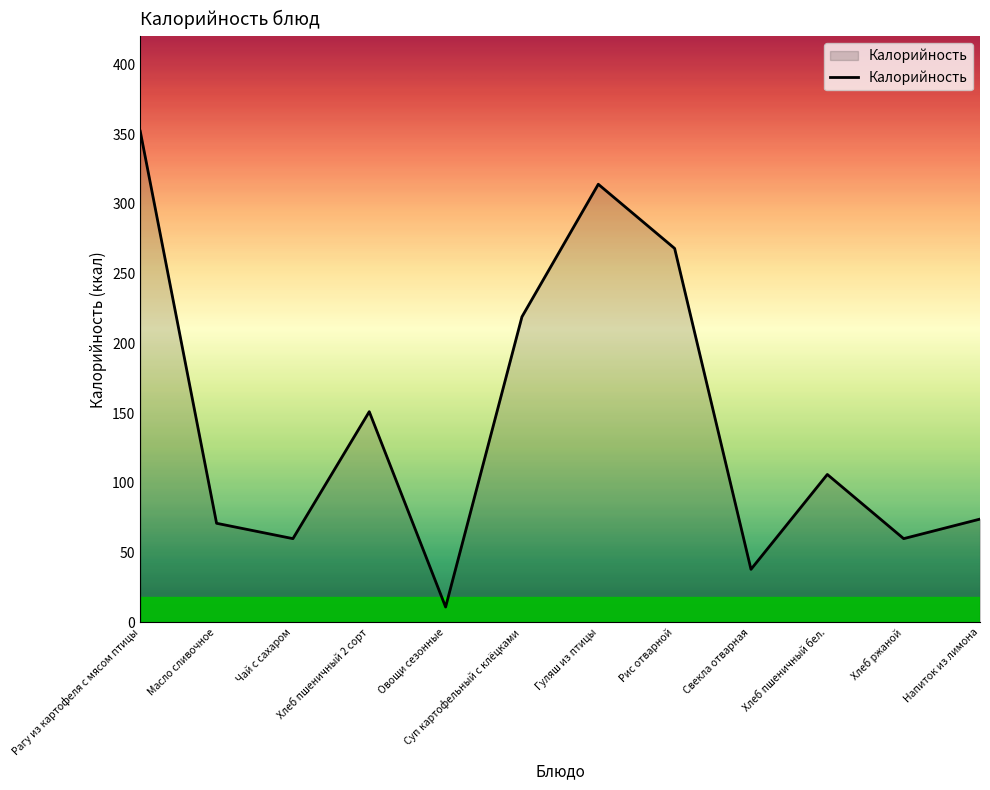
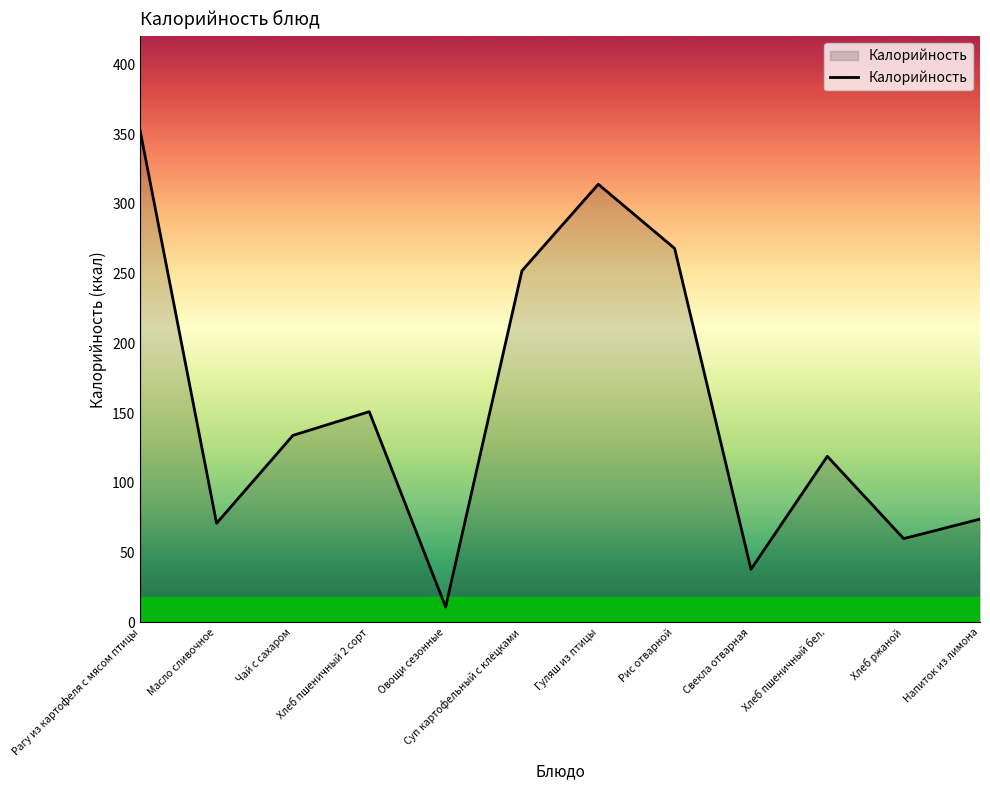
  {
    "Рагу из картофеля с мясом птицы": 352,
    "Масло сливочное": 71,
-   "Чай с сахаром": 60,
+   "Чай с сахаром": 134,
    "Хлеб пшеничный 2 сорт": 151,
-   "Суп картофельный с клёцками": 219,
+   "Суп картофельный с клёцками": 252,
    "Гуляш из птицы": 314,
    "Рис отварной": 268,
    "Свекла отварная": 38,
-   "Хлеб пшеничный бел.": 106,
+   "Хлеб пшеничный бел.": 119,
    "Хлеб ржаной": 60,
    "Напиток из лимона": 74
  }
